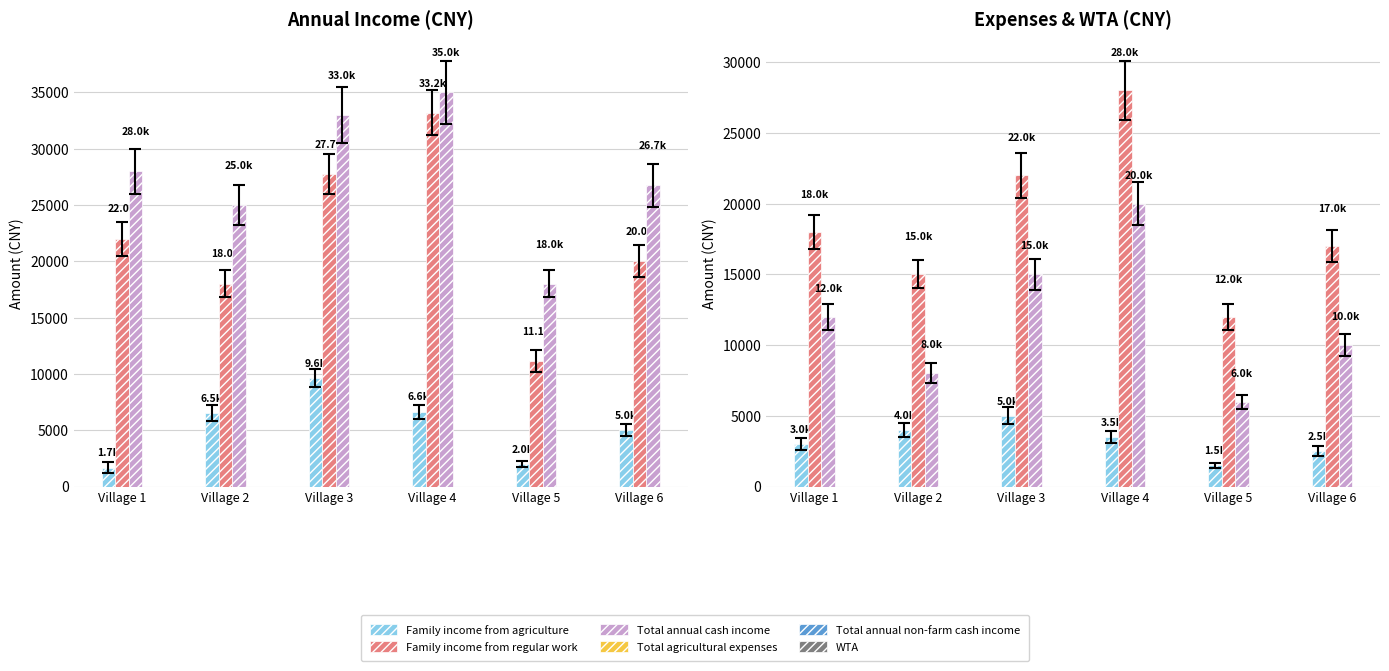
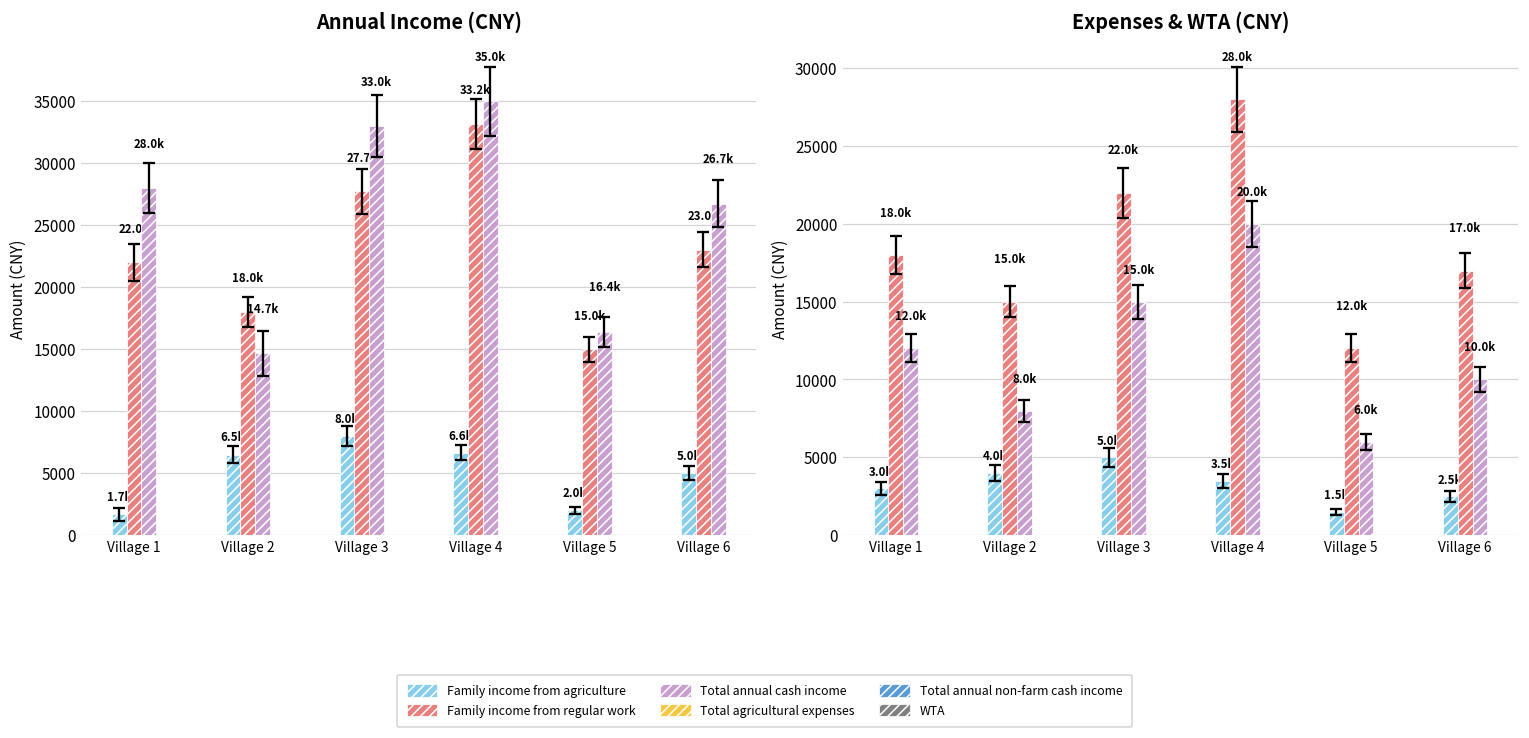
  {
    "Annual Income (CNY)": {
      "Family income from agriculture": {
        "Village 1": "1.7k",
-       "Village 3": "9.6k",
+       "Village 3": "8.0k",
        "Village 4": "6.6k",
        "Village 5": "2.0k",
        "Village 6": "5.0k"
      },
      "Family income from regular work": {
        "Village 1": "22.0k",
        "Village 2": "18.0k",
        "Village 4": "33.2k",
-       "Village 5": "11.1k",
-       "Village 6": "20.0k"
+       "Village 5": "15.0k",
+       "Village 6": "23.0k"
      },
      "Total annual cash income": {
-       "Village 2": "25.0k",
-       "Village 5": "18.0k"
+       "Village 2": "14.7k",
+       "Village 5": "16.4k"
      }
    }
  }
